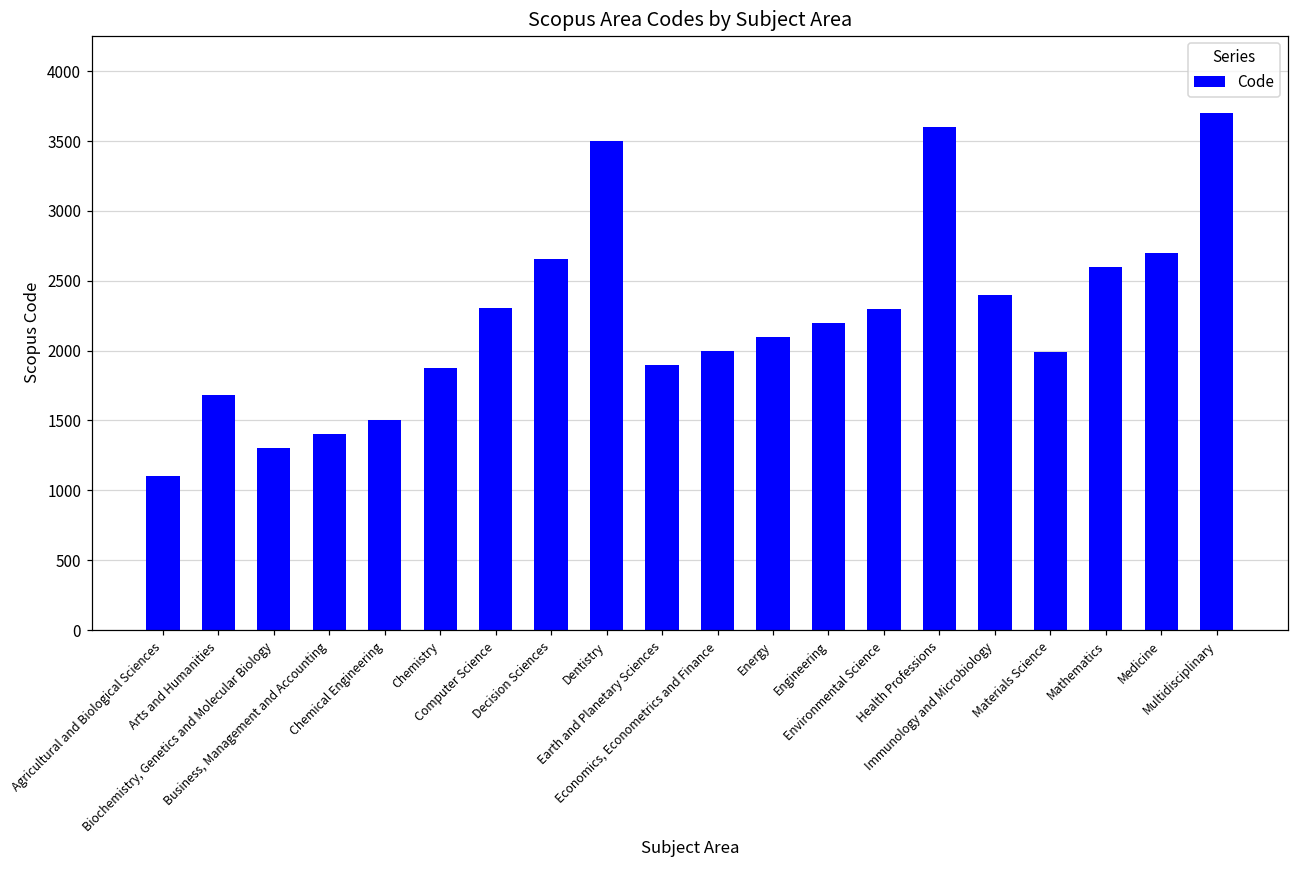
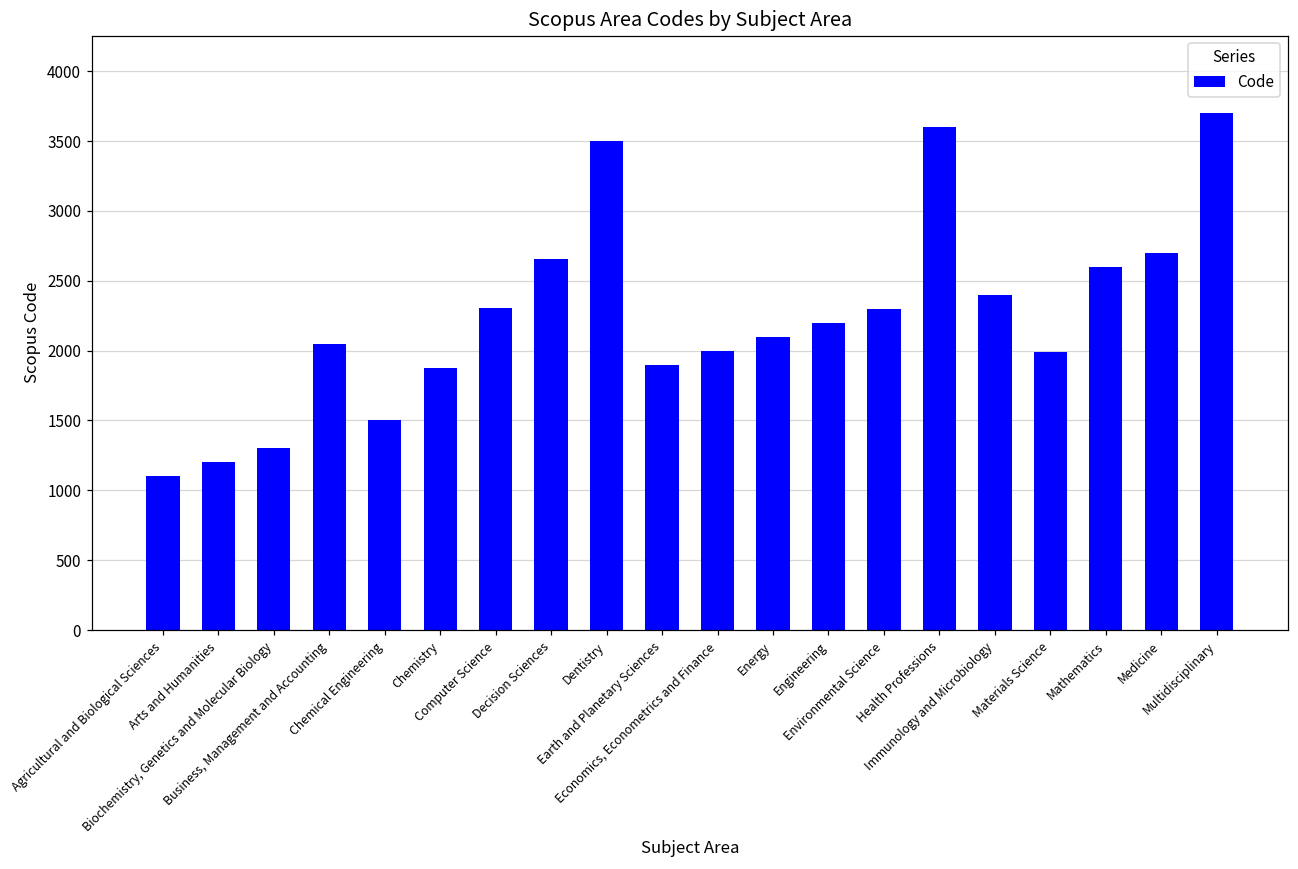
  {
    "Agricultural and Biological Sciences": 1100,
-   "Arts and Humanities": 1680,
+   "Arts and Humanities": 1200,
    "Biochemistry, Genetics and Molecular Biology": 1300,
-   "Business, Management and Accounting": 1400,
+   "Business, Management and Accounting": 2050,
    "Chemical Engineering": 1500,
    "Chemistry": 1880,
    "Computer Science": 2300,
    "Decision Sciences": 2660,
    "Dentistry": 3500,
    "Earth and Planetary Sciences": 1900,
    "Economics, Econometrics and Finance": 2000,
    "Energy": 2100,
    "Engineering": 2200,
    "Environmental Science": 2300,
    "Health Professions": 3600,
    "Immunology and Microbiology": 2400,
    "Materials Science": 1990,
    "Mathematics": 2600,
    "Medicine": 2700,
    "Multidisciplinary": 3700
  }
